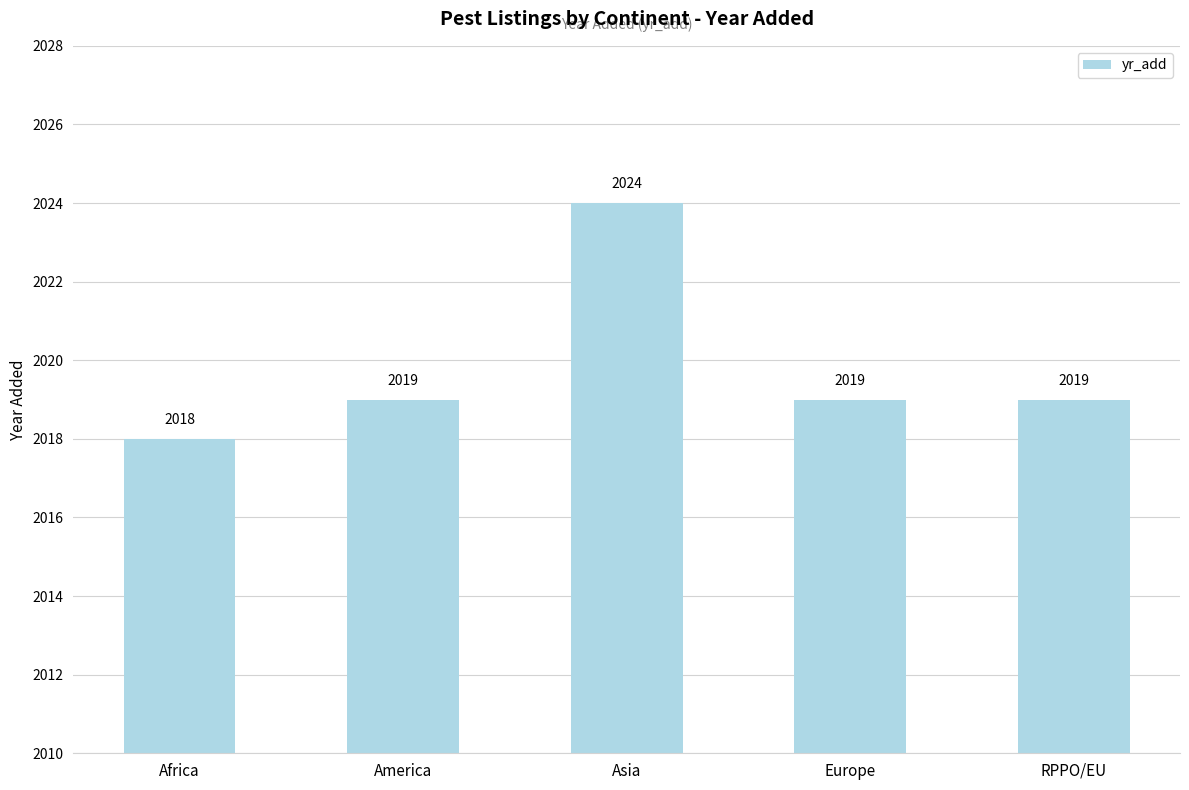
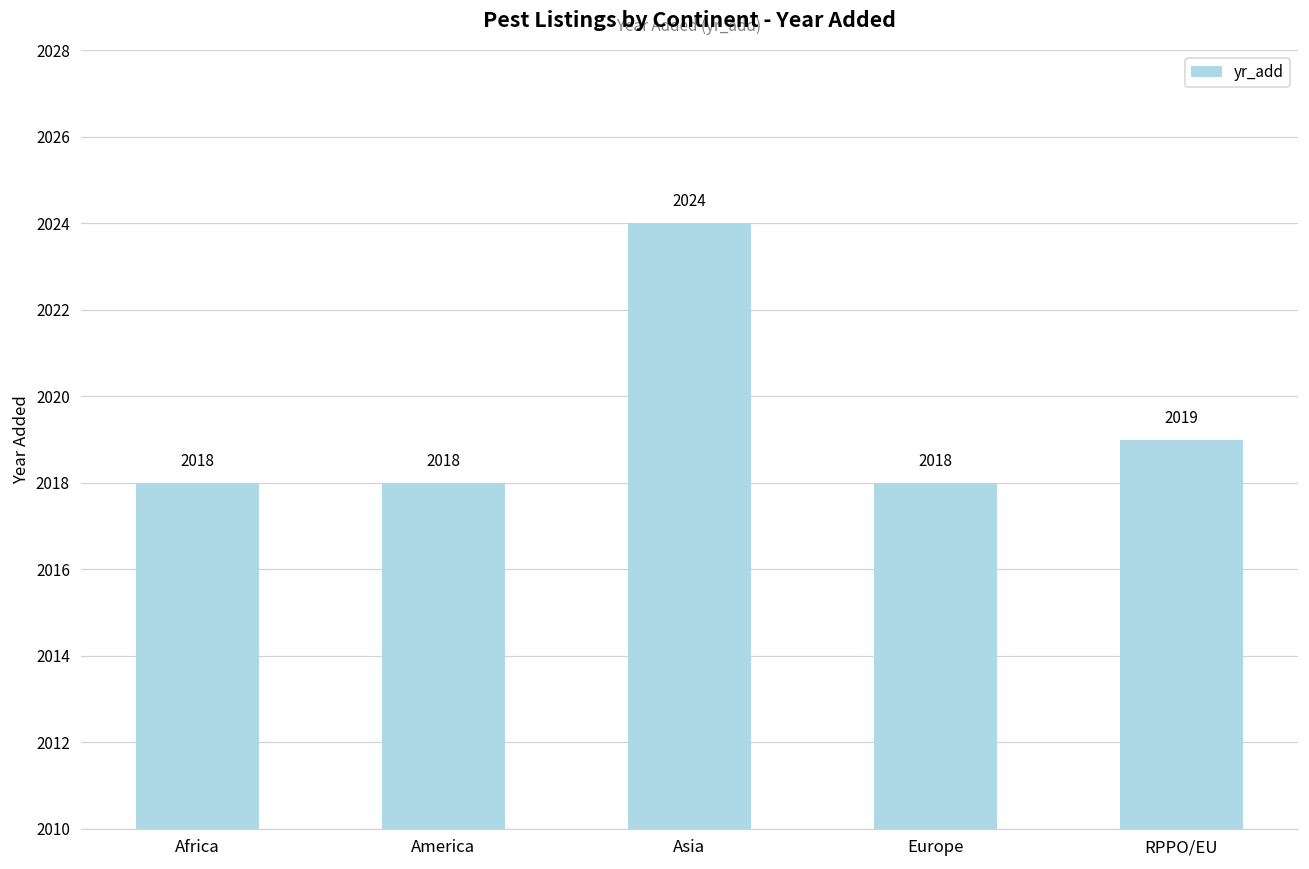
  {
    "Africa": 2018,
-   "America": 2019,
+   "America": 2018,
    "Asia": 2024,
-   "Europe": 2019,
+   "Europe": 2018,
    "RPPO/EU": 2019
  }
